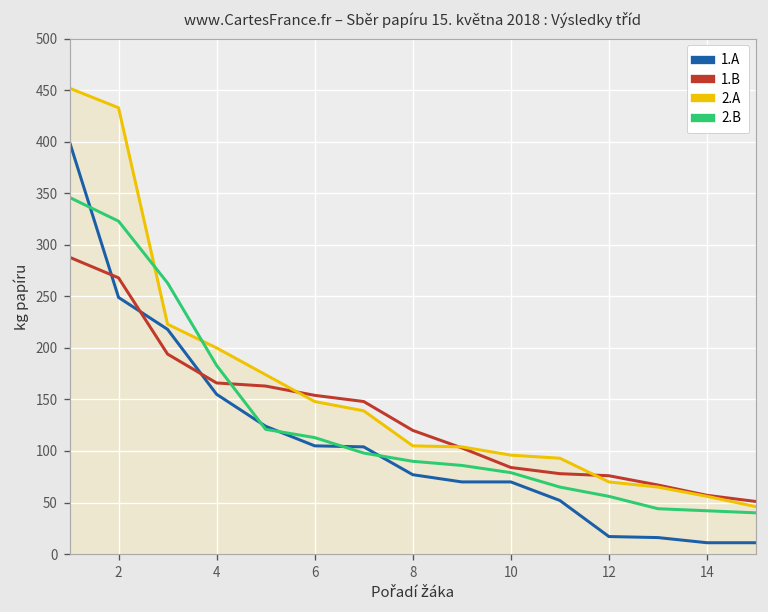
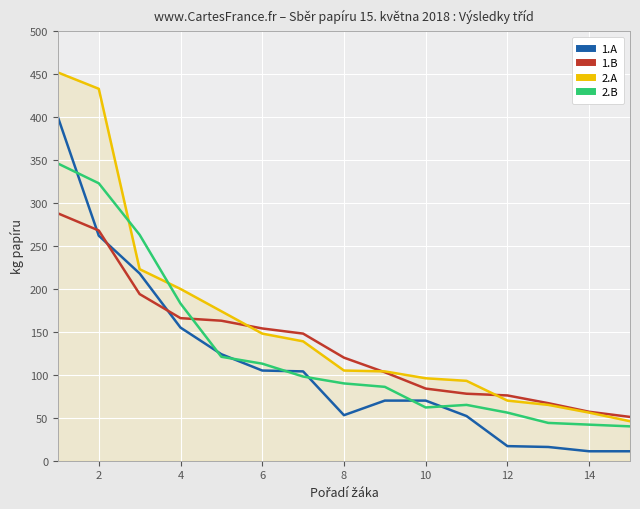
  {
    "1.A": {
-     "2": 250,
+     "2": 260,
      "4": 160,
      "6": 110,
-     "8": 80,
+     "8": 50,
      "10": 70,
      "12": 20,
      "14": 10
    },
    "1.B": {
      "2": 270,
      "4": 170,
      "6": 150,
      "8": 120,
      "10": 80,
      "12": 80
    },
    "2.A": {
      "2": 430,
      "4": 200,
      "6": 150,
      "8": 110,
      "10": 100,
      "12": 70
    },
    "2.B": {
      "2": 320,
      "4": 180,
      "6": 110,
      "8": 90,
-     "10": 80,
+     "10": 60,
      "12": 60,
      "14": 40
    }
  }
